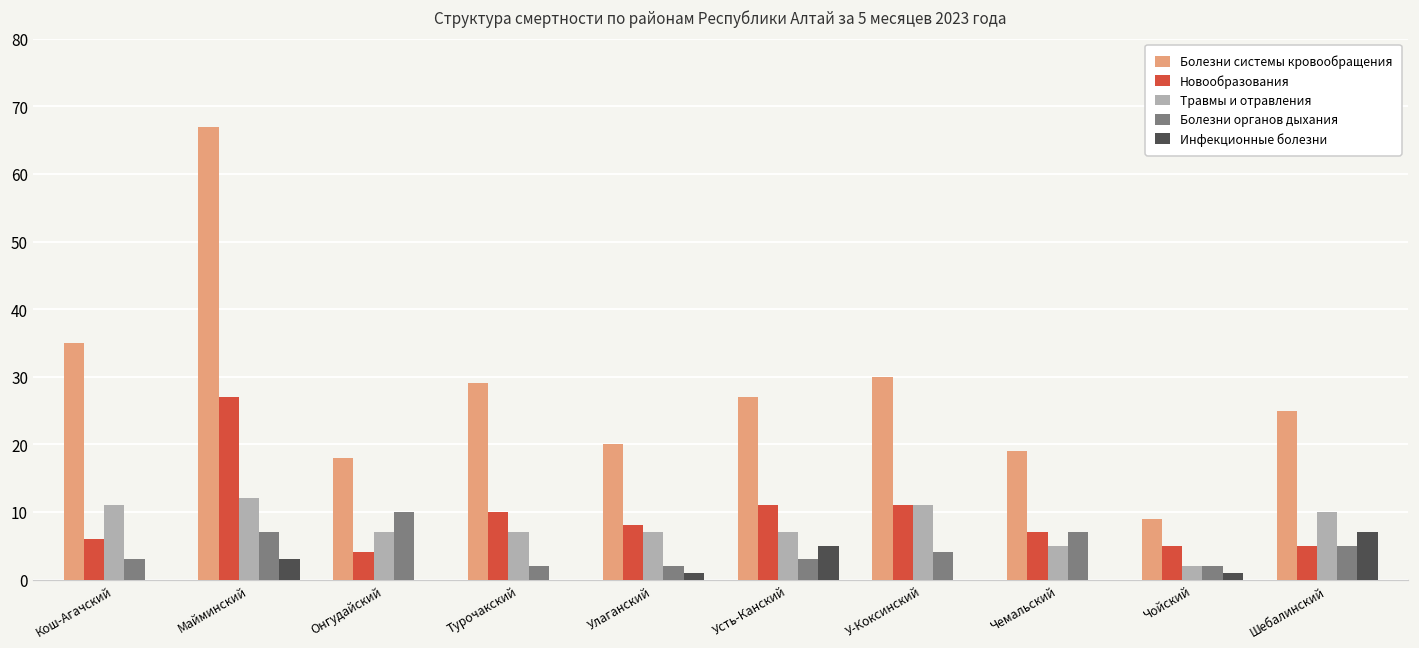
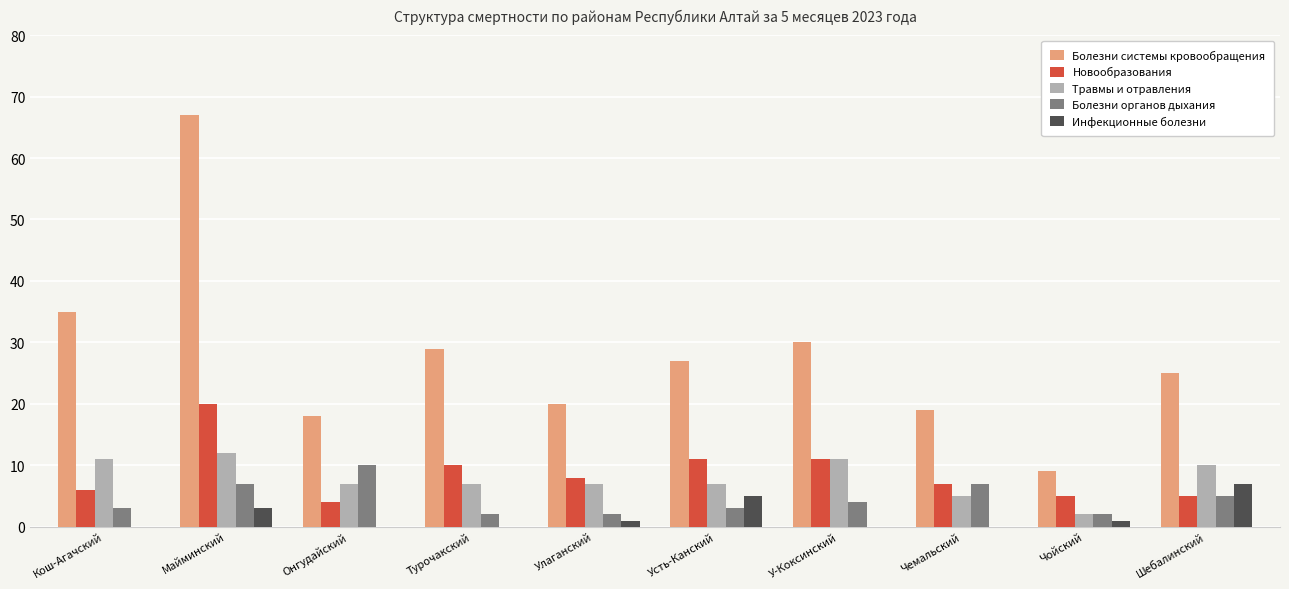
  {
    "Болезни системы кровообращения": {
      "Кош-Агачский": 35,
      "Майминский": 67,
      "Онгудайский": 18,
      "Турочакский": 29,
      "Улаганский": 20,
      "Усть-Канский": 27,
      "У-Коксинский": 30,
      "Чемальский": 19,
      "Чойский": 9,
      "Шебалинский": 25
    },
    "Новообразования": {
      "Кош-Агачский": 6,
-     "Майминский": 27,
+     "Майминский": 20,
      "Онгудайский": 4,
      "Турочакский": 10,
      "Улаганский": 8,
      "Усть-Канский": 11,
      "У-Коксинский": 11,
      "Чемальский": 7,
      "Чойский": 5,
      "Шебалинский": 5
    },
    "Травмы и отравления": {
      "Кош-Агачский": 11,
      "Майминский": 12,
      "Онгудайский": 7,
      "Турочакский": 7,
      "Улаганский": 7,
      "Усть-Канский": 7,
      "У-Коксинский": 11,
      "Чемальский": 5,
      "Чойский": 2,
      "Шебалинский": 10
    },
    "Болезни органов дыхания": {
      "Кош-Агачский": 3,
      "Майминский": 7,
      "Онгудайский": 10,
      "Турочакский": 2,
      "Улаганский": 2,
      "Усть-Канский": 3,
      "У-Коксинский": 4,
      "Чемальский": 7,
      "Чойский": 2,
      "Шебалинский": 5
    },
    "Инфекционные болезни": {
      "Кош-Агачский": 0,
      "Майминский": 3,
      "Онгудайский": 0,
      "Турочакский": 0,
      "Улаганский": 1,
      "Усть-Канский": 5,
      "У-Коксинский": 0,
      "Чемальский": 0,
      "Чойский": 1,
      "Шебалинский": 7
    }
  }
